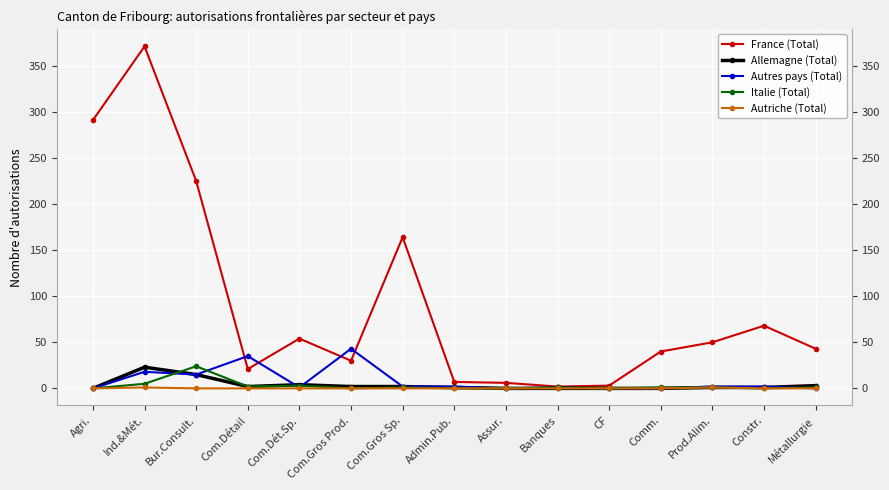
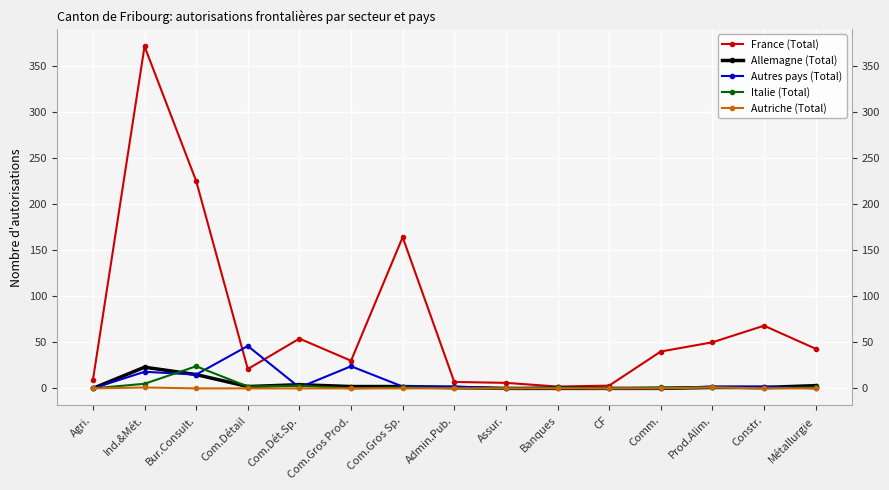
  {
    "France (Total)": {
-     "Agri.": 290,
+     "Agri.": 10,
      "Ind.&Mét.": 370,
      "Bur.Consult.": 230,
      "Com.Détail": 20,
      "Com.Dét.Sp.": 50,
      "Com.Gros Prod.": 30,
      "Com.Gros Sp.": 160,
      "Admin.Pub.": 10,
      "Assur.": 10,
      "CF": 0,
      "Comm.": 40,
      "Prod.Alim.": 50,
      "Constr.": 70,
      "Métallurgie": 40
    },
    "Allemagne (Total)": {
      "Ind.&Mét.": 20
    },
    "Autres pays (Total)": {
      "Ind.&Mét.": 20,
-     "Com.Détail": 40,
-     "Com.Gros Prod.": 40
+     "Com.Détail": 50,
+     "Com.Gros Prod.": 20
    },
    "Italie (Total)": {
      "Ind.&Mét.": 10,
      "Bur.Consult.": 20
    },
    "Autriche (Total)": {
      "Ind.&Mét.": 0,
      "Bur.Consult.": 0
    }
  }
